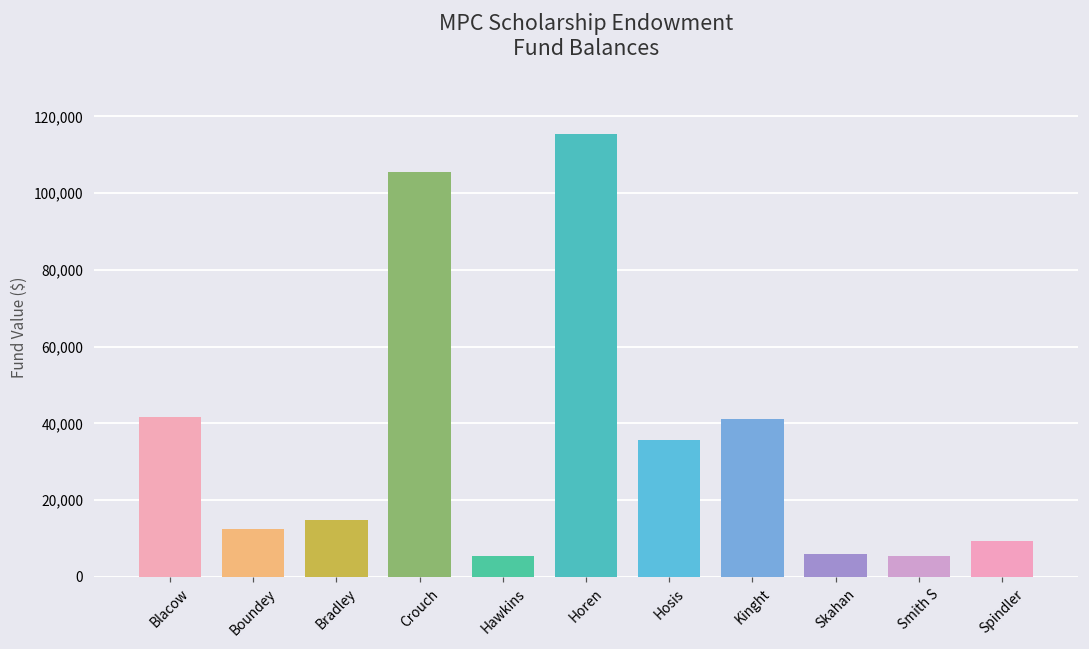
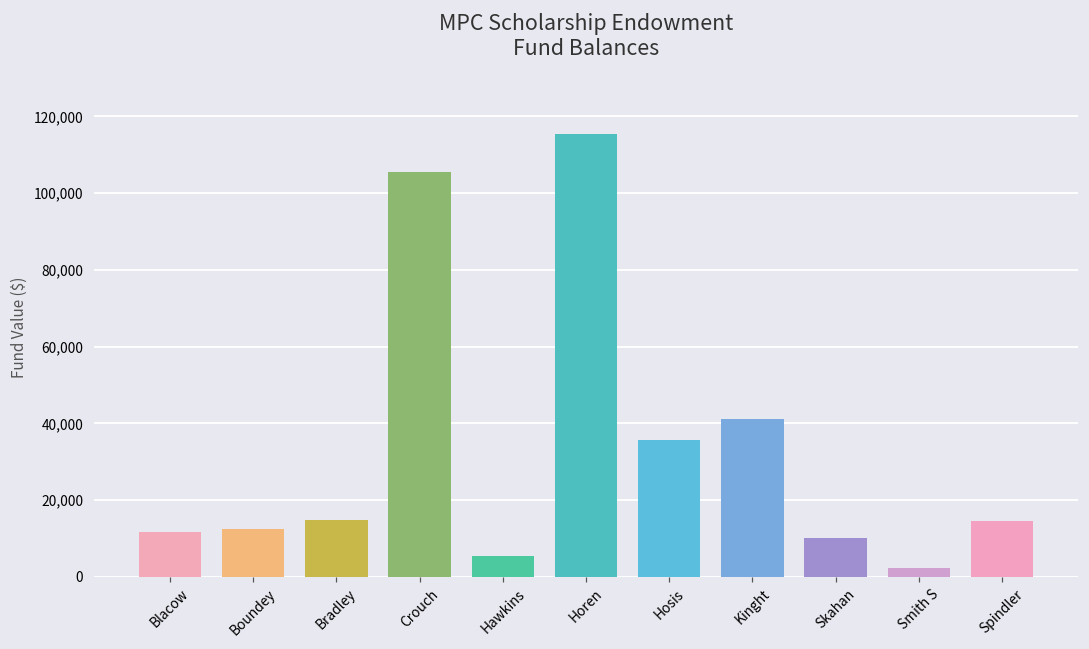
  {
-   "Blacow": "42,000",
+   "Blacow": "12,000",
    "Boundey": "12,000",
    "Bradley": "15,000",
    "Crouch": "106,000",
    "Hawkins": "5,000",
    "Horen": "115,000",
    "Hosis": "36,000",
    "Kinght": "41,000",
-   "Skahan": "6,000",
-   "Smith S": "5,000",
-   "Spindler": "9,000"
+   "Skahan": "10,000",
+   "Smith S": "2,000",
+   "Spindler": "14,000"
  }
